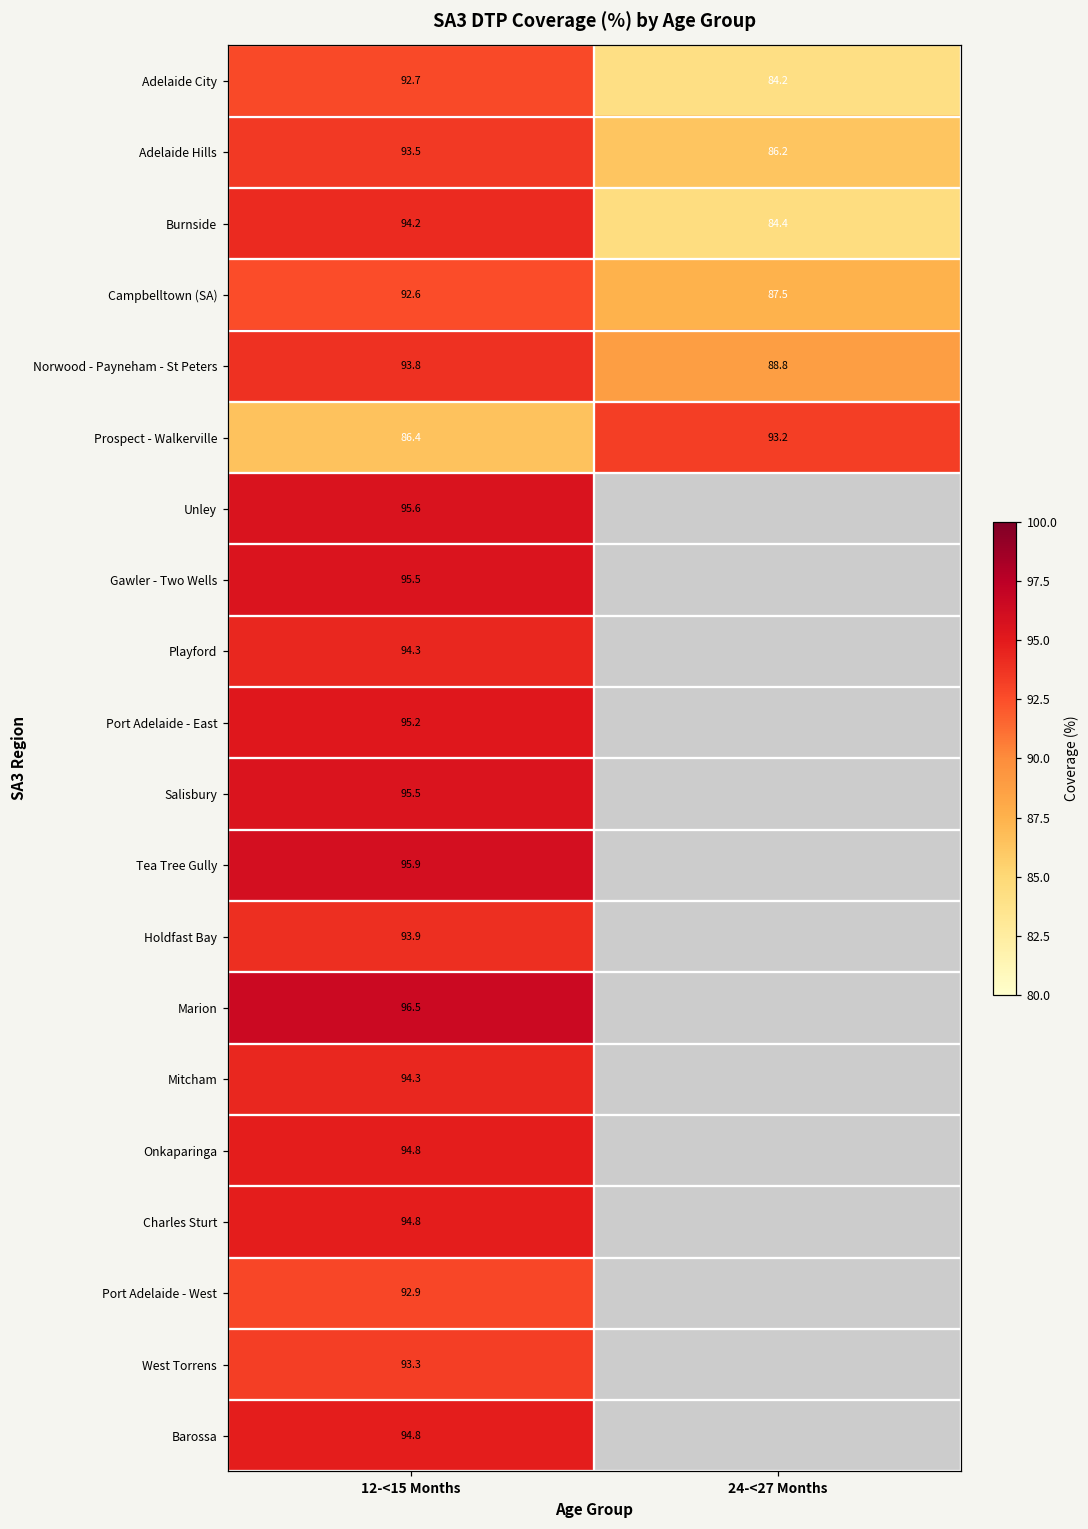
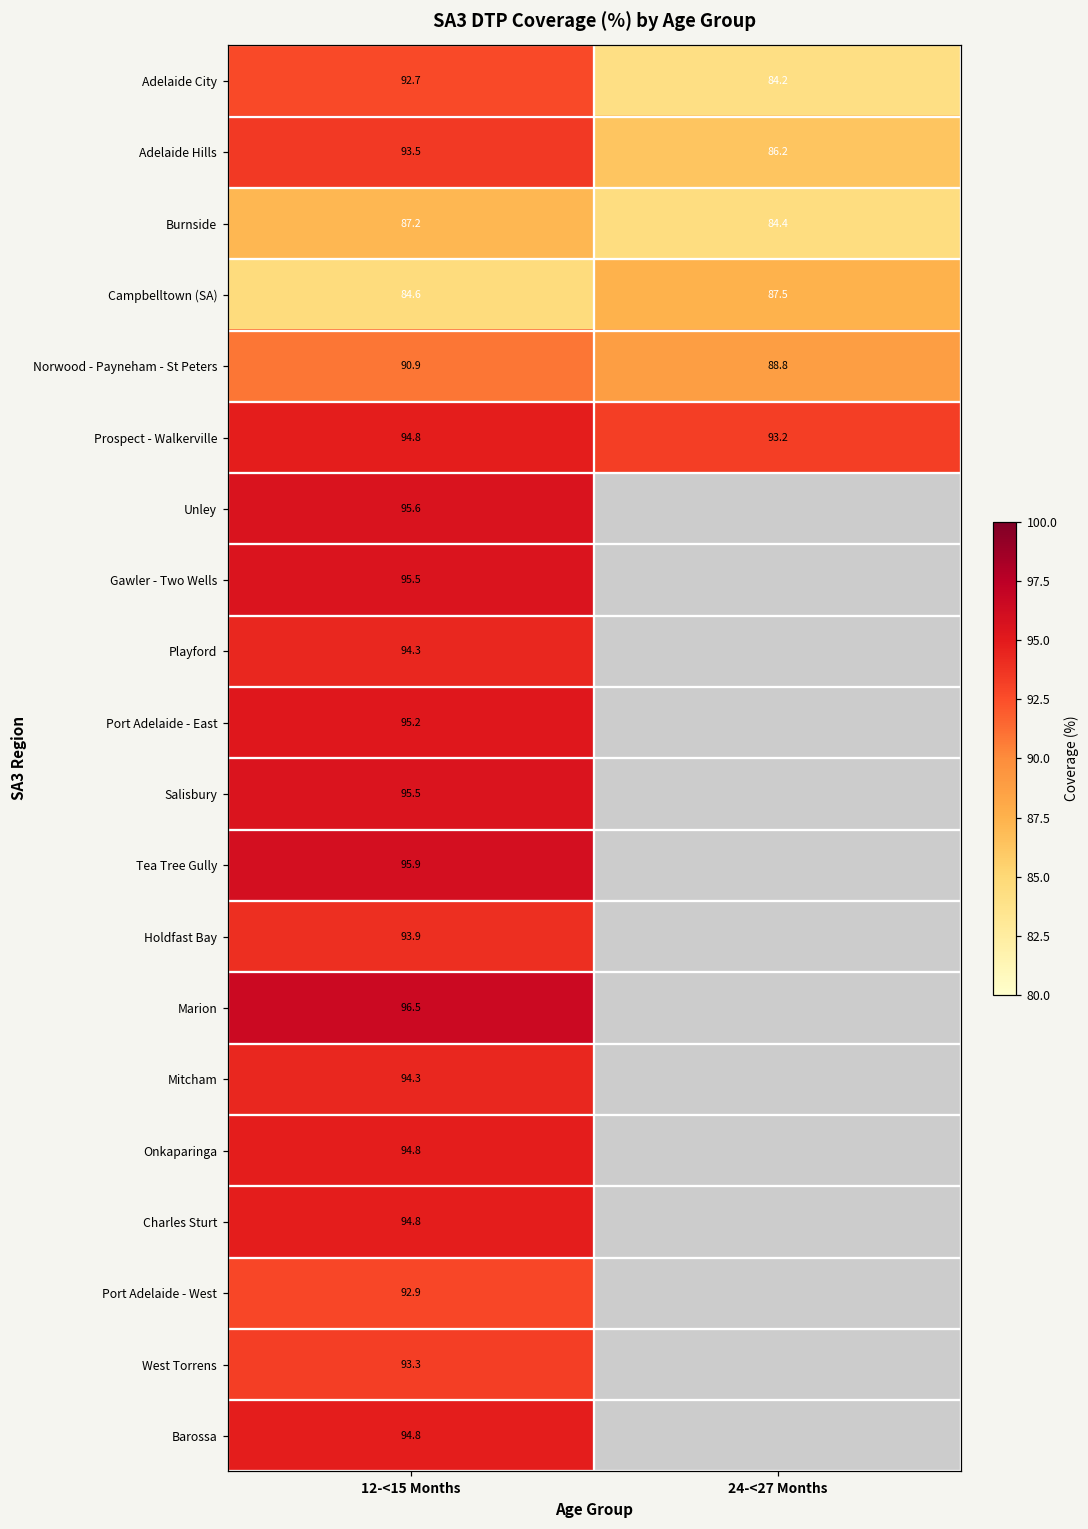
  {
    "Adelaide City": {
      "12-<15 Months": 92.7,
      "24-<27 Months": 84.2
    },
    "Adelaide Hills": {
      "12-<15 Months": 93.5,
      "24-<27 Months": 86.2
    },
    "Burnside": {
-     "12-<15 Months": 94.2,
+     "12-<15 Months": 87.2,
      "24-<27 Months": 84.4
    },
    "Campbelltown (SA)": {
-     "12-<15 Months": 92.6,
+     "12-<15 Months": 84.6,
      "24-<27 Months": 87.5
    },
    "Norwood - Payneham - St Peters": {
-     "12-<15 Months": 93.8,
+     "12-<15 Months": 90.9,
      "24-<27 Months": 88.8
    },
    "Prospect - Walkerville": {
-     "12-<15 Months": 86.4,
+     "12-<15 Months": 94.8,
      "24-<27 Months": 93.2
    },
    "Unley": {
      "12-<15 Months": 95.6
    },
    "Gawler - Two Wells": {
      "12-<15 Months": 95.5
    },
    "Playford": {
      "12-<15 Months": 94.3
    },
    "Port Adelaide - East": {
      "12-<15 Months": 95.2
    },
    "Salisbury": {
      "12-<15 Months": 95.5
    },
    "Tea Tree Gully": {
      "12-<15 Months": 95.9
    },
    "Holdfast Bay": {
      "12-<15 Months": 93.9
    },
    "Marion": {
      "12-<15 Months": 96.5
    },
    "Mitcham": {
      "12-<15 Months": 94.3
    },
    "Onkaparinga": {
      "12-<15 Months": 94.8
    },
    "Charles Sturt": {
      "12-<15 Months": 94.8
    },
    "Port Adelaide - West": {
      "12-<15 Months": 92.9
    },
    "West Torrens": {
      "12-<15 Months": 93.3
    },
    "Barossa": {
      "12-<15 Months": 94.8
    }
  }
